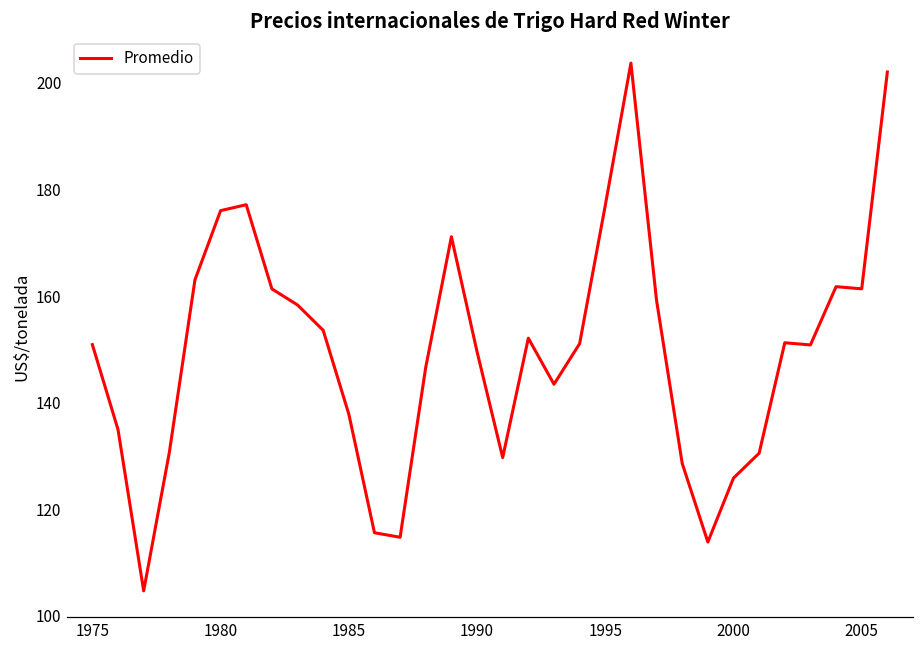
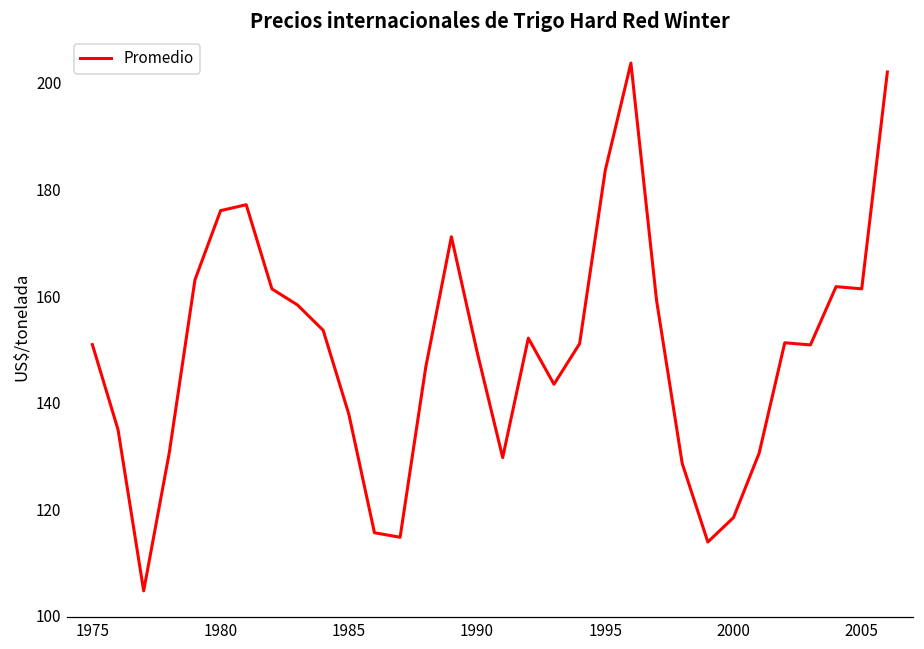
  {
    "1975": 151,
    "1980": 176,
    "1985": 138,
    "1990": 150,
-   "1995": 177,
-   "2000": 126,
+   "1995": 184,
+   "2000": 118,
    "2005": 161
  }
